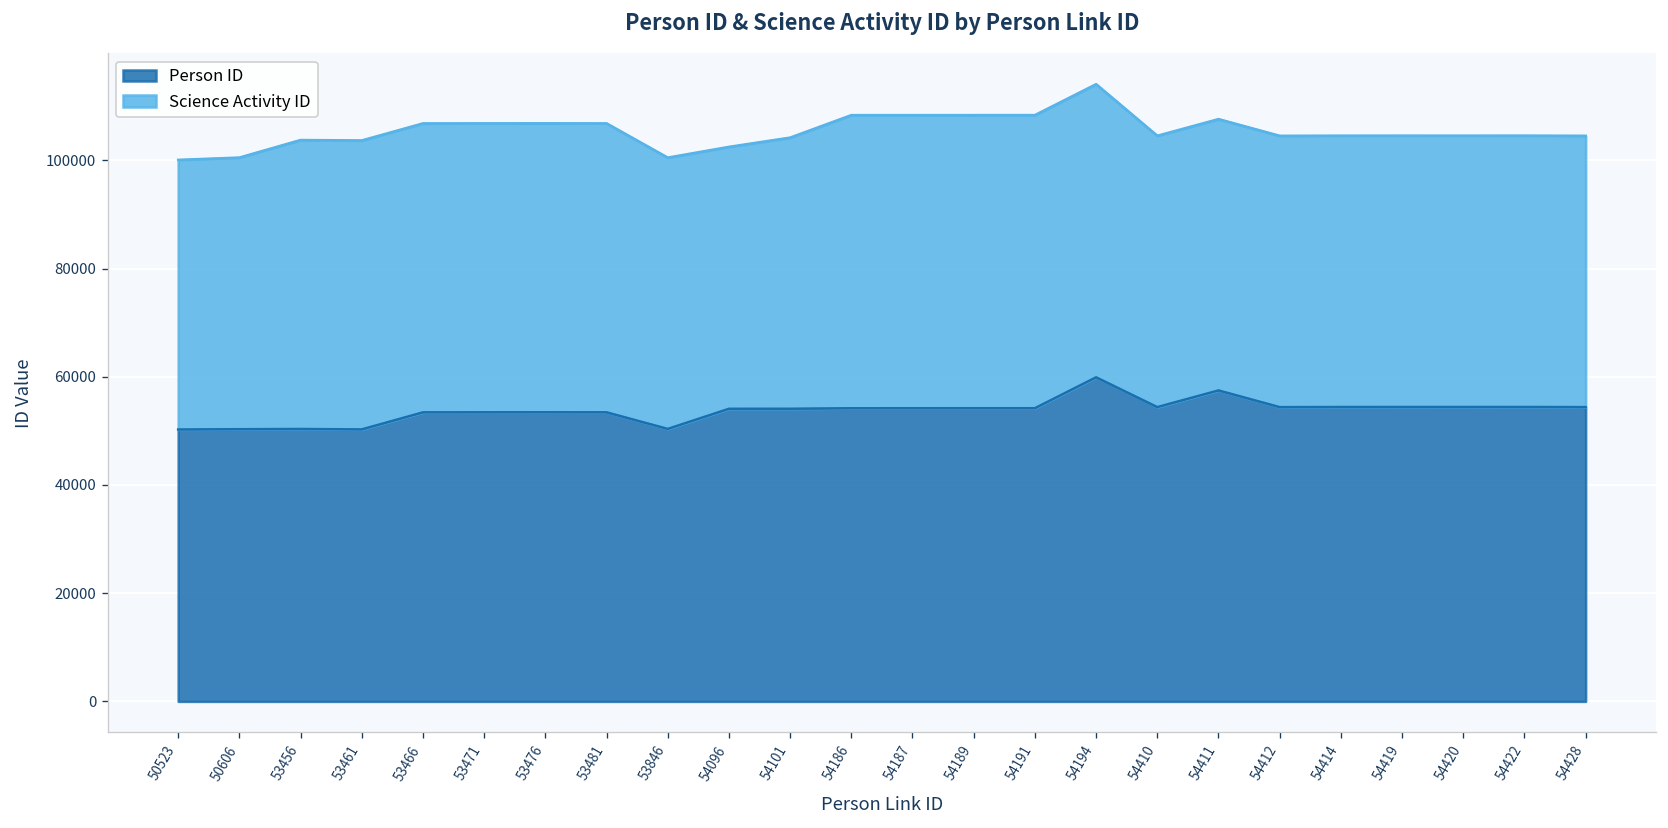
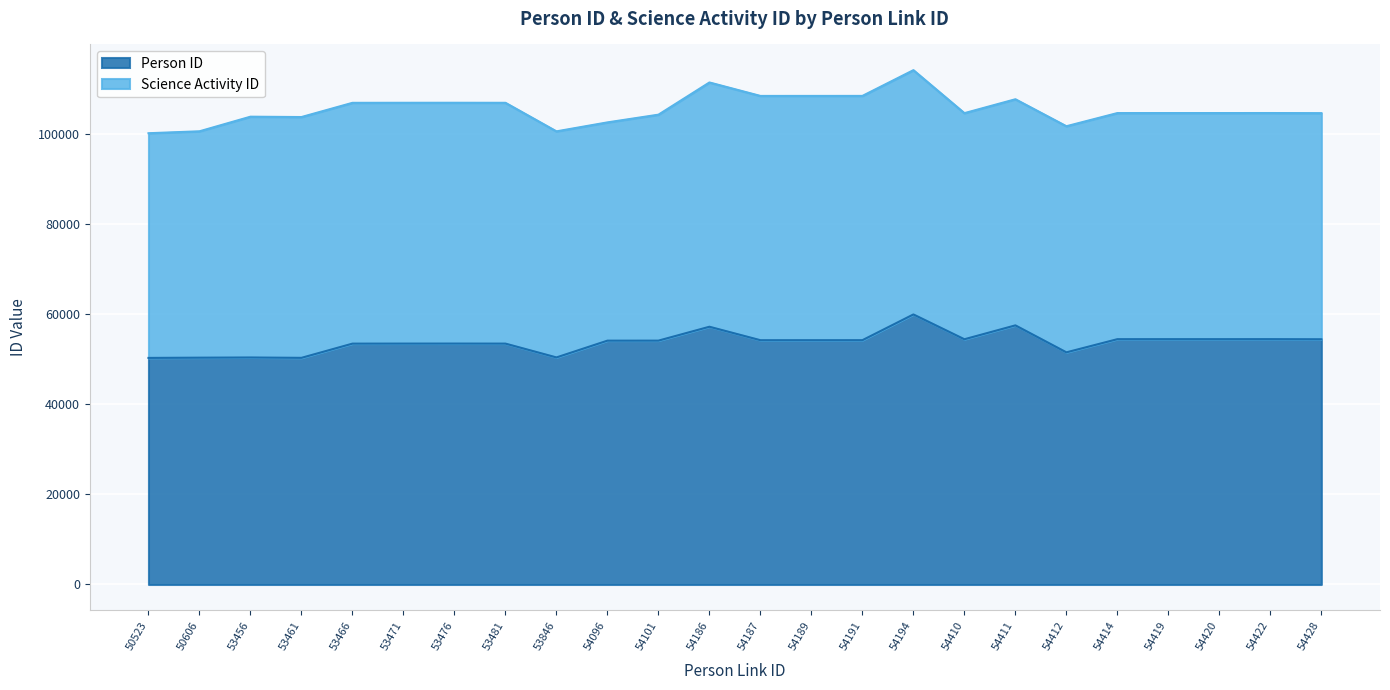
  {
    "Person ID": {
      "50523": 50000,
      "50606": 50000,
      "53456": 50000,
      "53461": 50000,
      "53466": 53000,
      "53471": 53000,
      "53476": 53000,
      "53481": 53000,
      "53846": 50000,
      "54096": 54000,
      "54101": 54000,
-     "54186": 54000,
+     "54186": 57000,
      "54187": 54000,
      "54189": 54000,
      "54191": 54000,
      "54194": 60000,
      "54410": 54000,
      "54411": 57000,
-     "54412": 54000,
+     "54412": 51000,
      "54414": 54000,
      "54419": 54000,
      "54420": 54000,
      "54422": 54000,
      "54428": 54000
    },
    "Science Activity ID": {
      "50523": 50000,
      "50606": 50000,
      "53456": 53000,
      "53461": 53000,
      "53466": 53000,
      "53471": 53000,
      "53476": 53000,
      "53481": 53000,
      "53846": 50000,
      "54096": 48000,
      "54101": 50000,
      "54186": 54000,
      "54187": 54000,
      "54189": 54000,
      "54191": 54000,
      "54194": 54000,
      "54410": 50000,
      "54411": 50000,
      "54412": 50000,
      "54414": 50000,
      "54419": 50000,
      "54420": 50000,
      "54422": 50000,
      "54428": 50000
    }
  }
